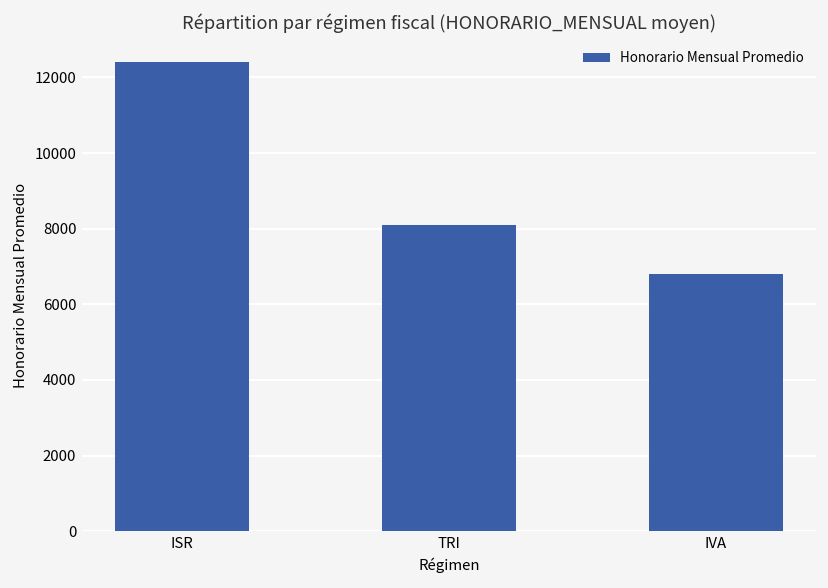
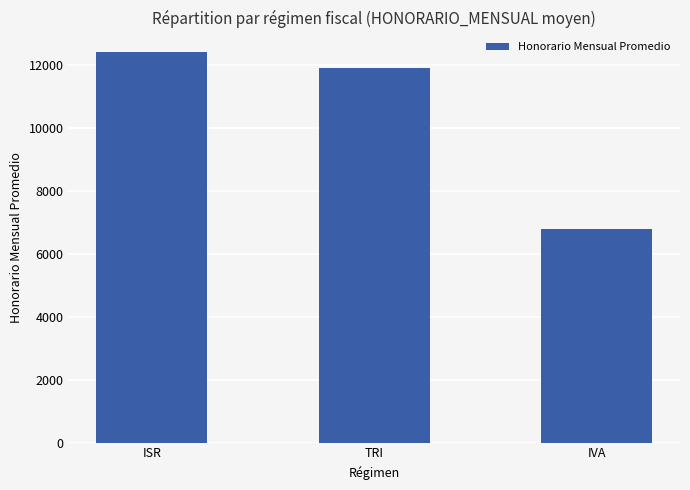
  {
    "ISR": 12400,
-   "TRI": 8100,
+   "TRI": 11900,
    "IVA": 6800
  }
